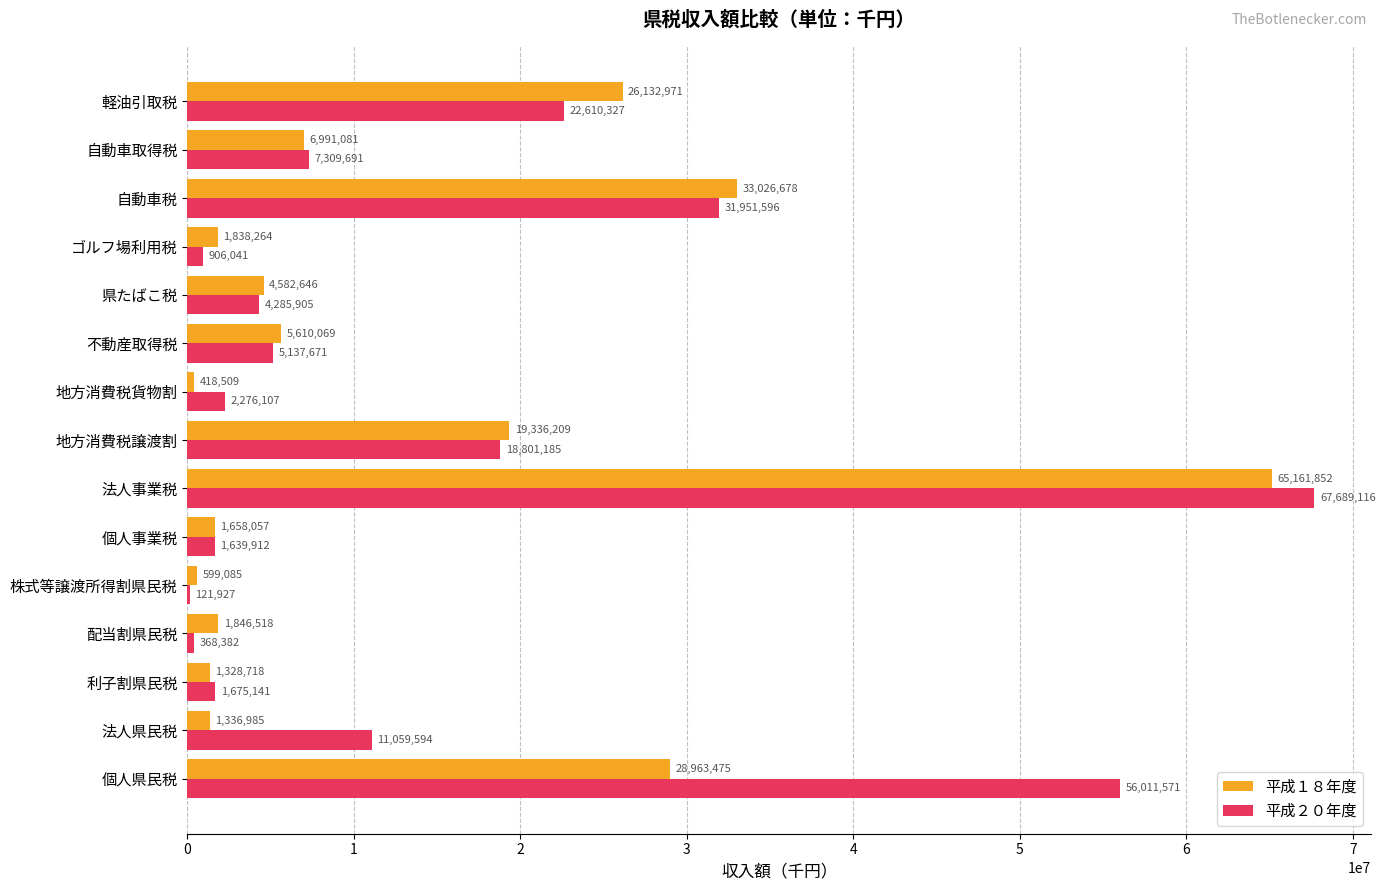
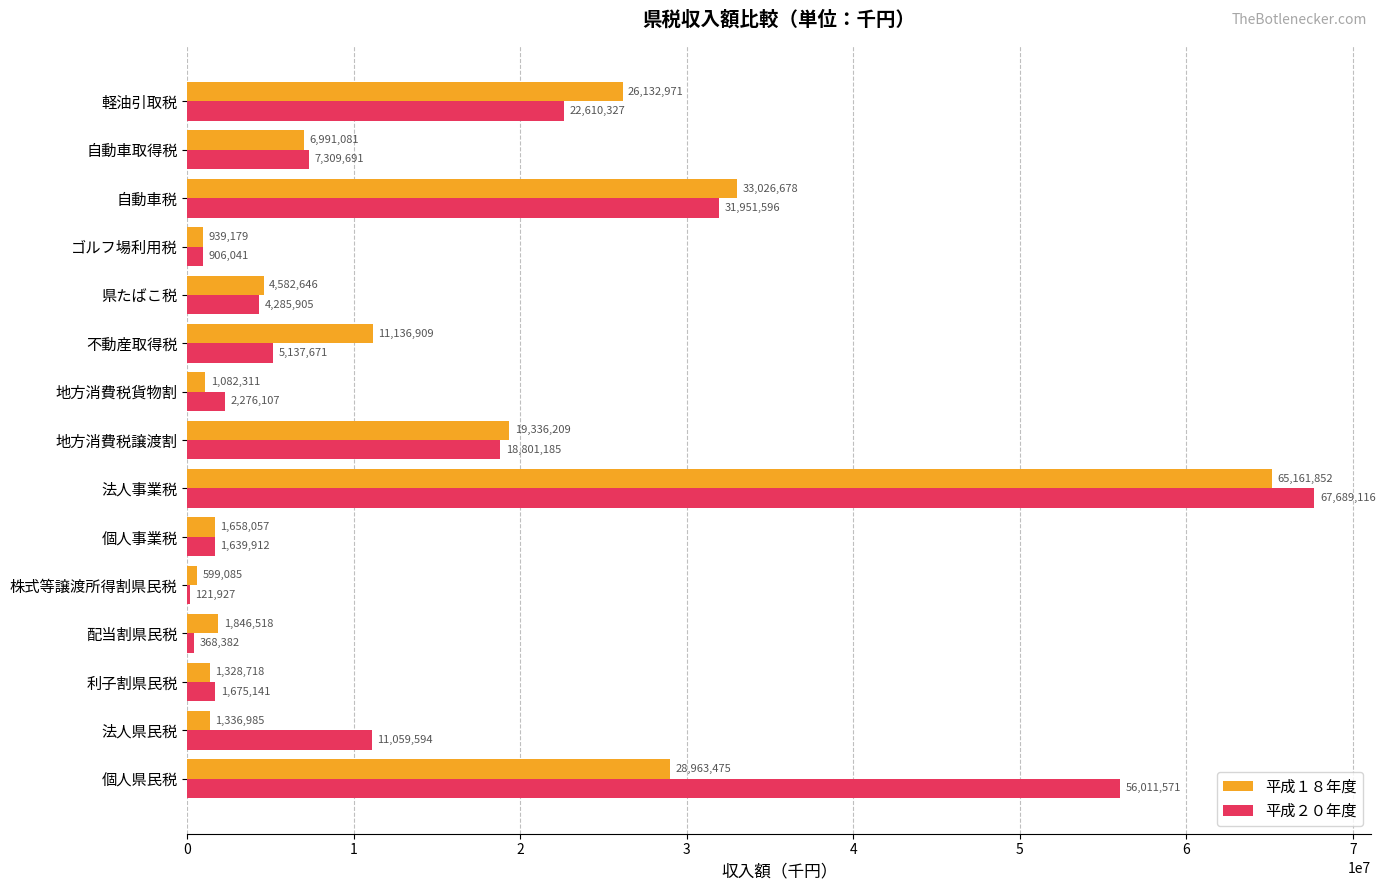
  {
    "平成１８年度": {
      "軽油引取税": "26,132,971",
      "自動車取得税": "6,991,081",
      "自動車税": "33,026,678",
-     "ゴルフ場利用税": "1,838,264",
+     "ゴルフ場利用税": "939,179",
      "県たばこ税": "4,582,646",
-     "不動産取得税": "5,610,069",
-     "地方消費税貨物割": "418,509",
+     "不動産取得税": "11,136,909",
+     "地方消費税貨物割": "1,082,311",
      "地方消費税譲渡割": "19,336,209",
      "法人事業税": "65,161,852",
      "個人事業税": "1,658,057",
      "株式等譲渡所得割県民税": "599,085",
      "配当割県民税": "1,846,518",
      "利子割県民税": "1,328,718",
      "法人県民税": "1,336,985",
      "個人県民税": "28,963,475"
    },
    "平成２０年度": {
      "軽油引取税": "22,610,327",
      "自動車取得税": "7,309,691",
      "自動車税": "31,951,596",
      "ゴルフ場利用税": "906,041",
      "県たばこ税": "4,285,905",
      "不動産取得税": "5,137,671",
      "地方消費税貨物割": "2,276,107",
      "地方消費税譲渡割": "18,801,185",
      "法人事業税": "67,689,116",
      "個人事業税": "1,639,912",
      "株式等譲渡所得割県民税": "121,927",
      "配当割県民税": "368,382",
      "利子割県民税": "1,675,141",
      "法人県民税": "11,059,594",
      "個人県民税": "56,011,571"
    }
  }
